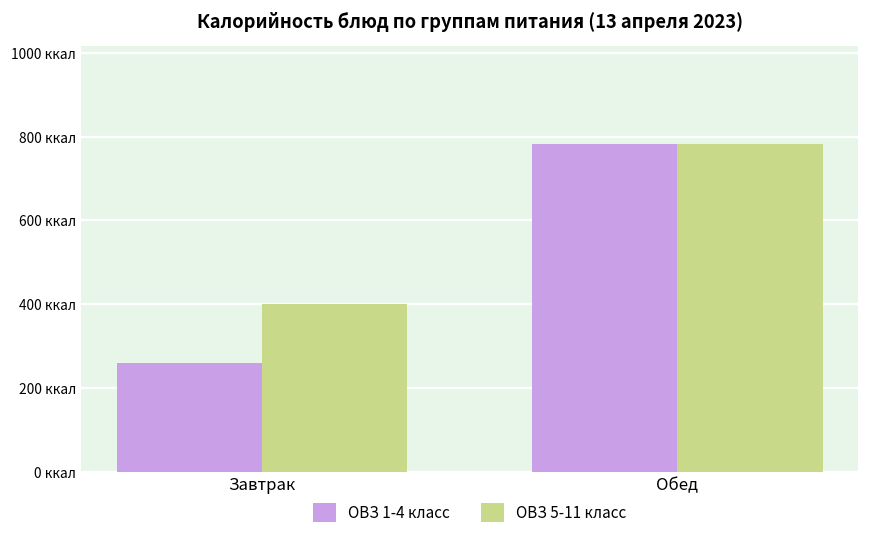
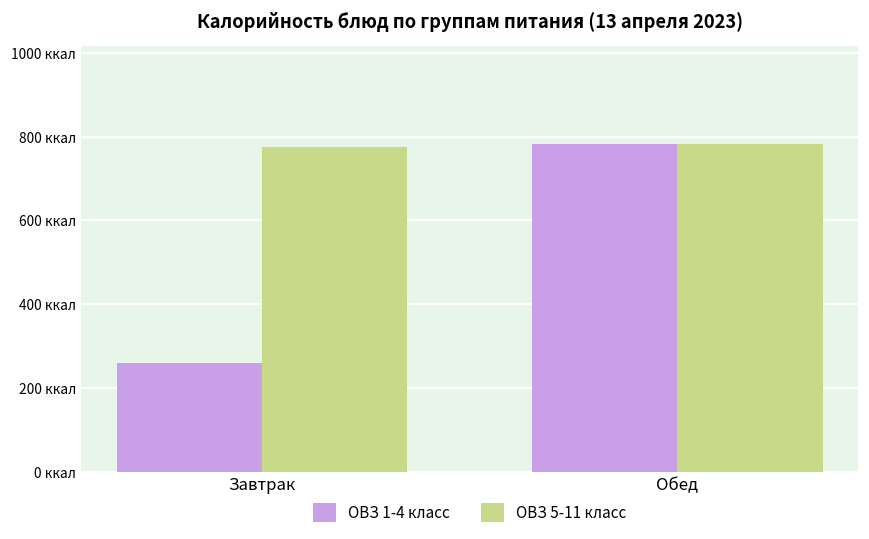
  {
    "ОВЗ 1-4 класс": {
      "Завтрак": "260 ккал",
      "Обед": "780 ккал"
    },
    "ОВЗ 5-11 класс": {
-     "Завтрак": "400 ккал",
+     "Завтрак": "780 ккал",
      "Обед": "780 ккал"
    }
  }
